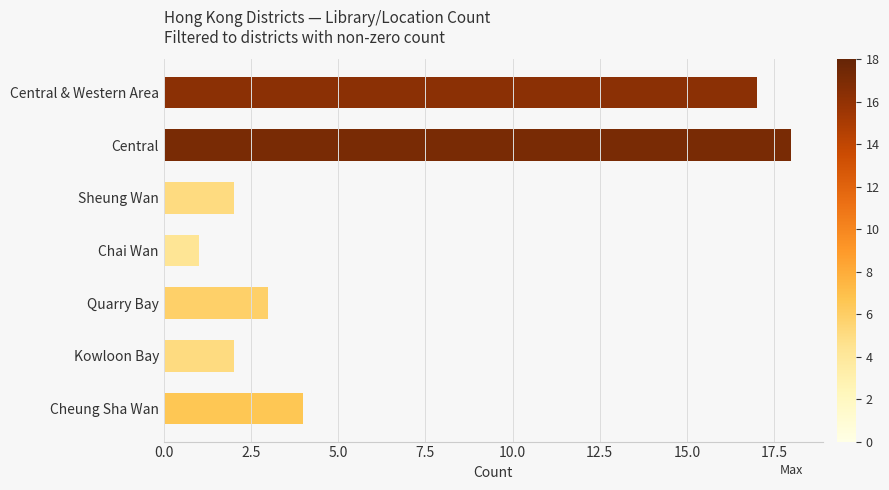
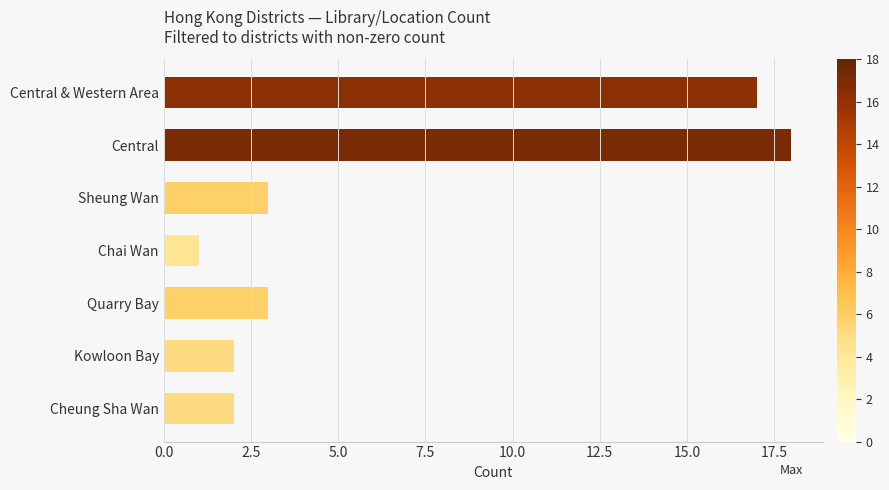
  {
    "Central & Western Area": 17,
    "Central": 18,
-   "Sheung Wan": 2,
+   "Sheung Wan": 3,
    "Chai Wan": 1,
    "Quarry Bay": 3,
    "Kowloon Bay": 2,
-   "Cheung Sha Wan": 4
+   "Cheung Sha Wan": 2
  }
